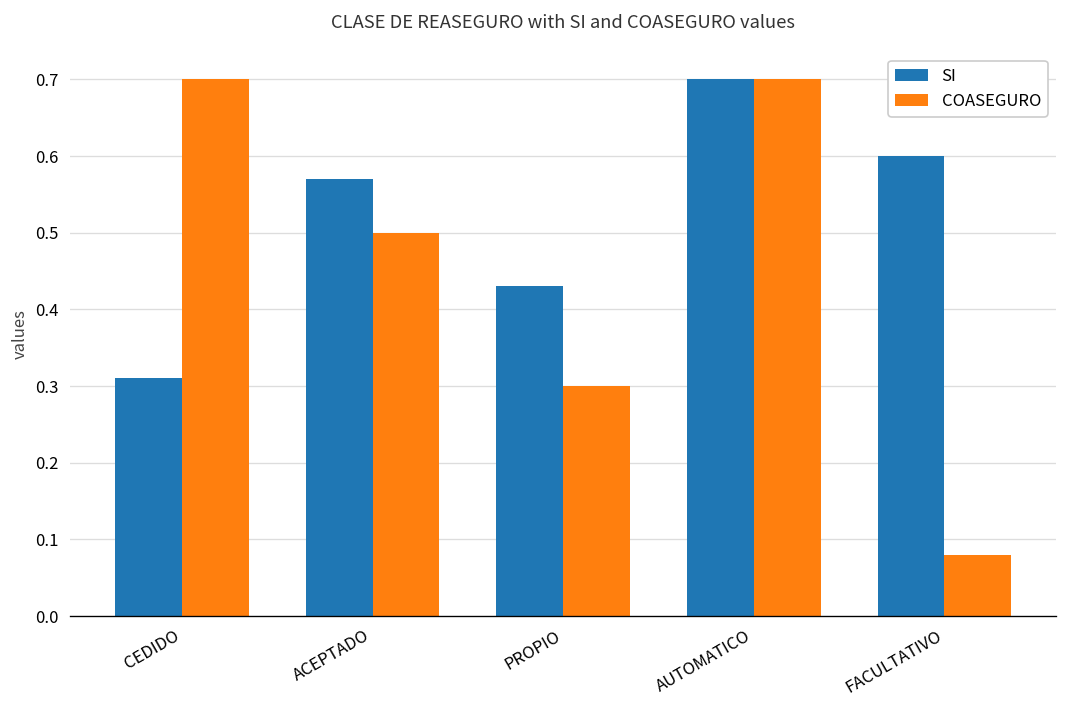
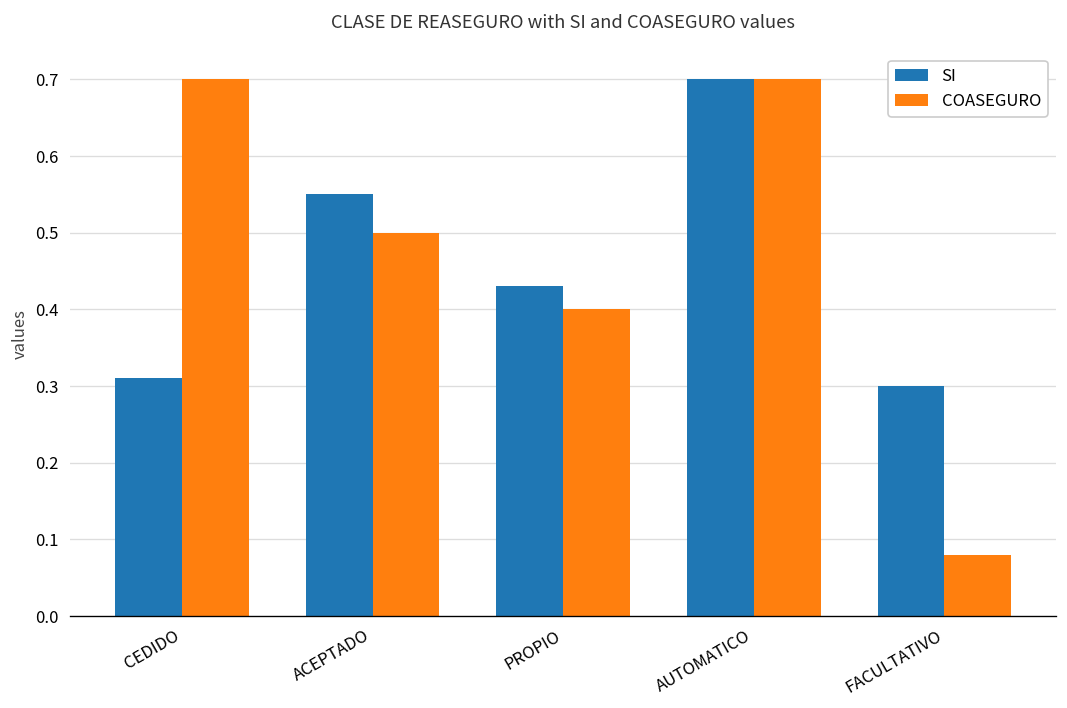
  {
    "SI": {
      "CEDIDO": 0.31,
-     "ACEPTADO": 0.57,
+     "ACEPTADO": 0.55,
      "PROPIO": 0.43,
      "AUTOMATICO": 0.70,
-     "FACULTATIVO": 0.6
+     "FACULTATIVO": 0.3
    },
    "COASEGURO": {
      "CEDIDO": 0.7,
      "ACEPTADO": 0.5,
-     "PROPIO": 0.3,
+     "PROPIO": 0.4,
      "AUTOMATICO": 0.7,
      "FACULTATIVO": 0.08
    }
  }
